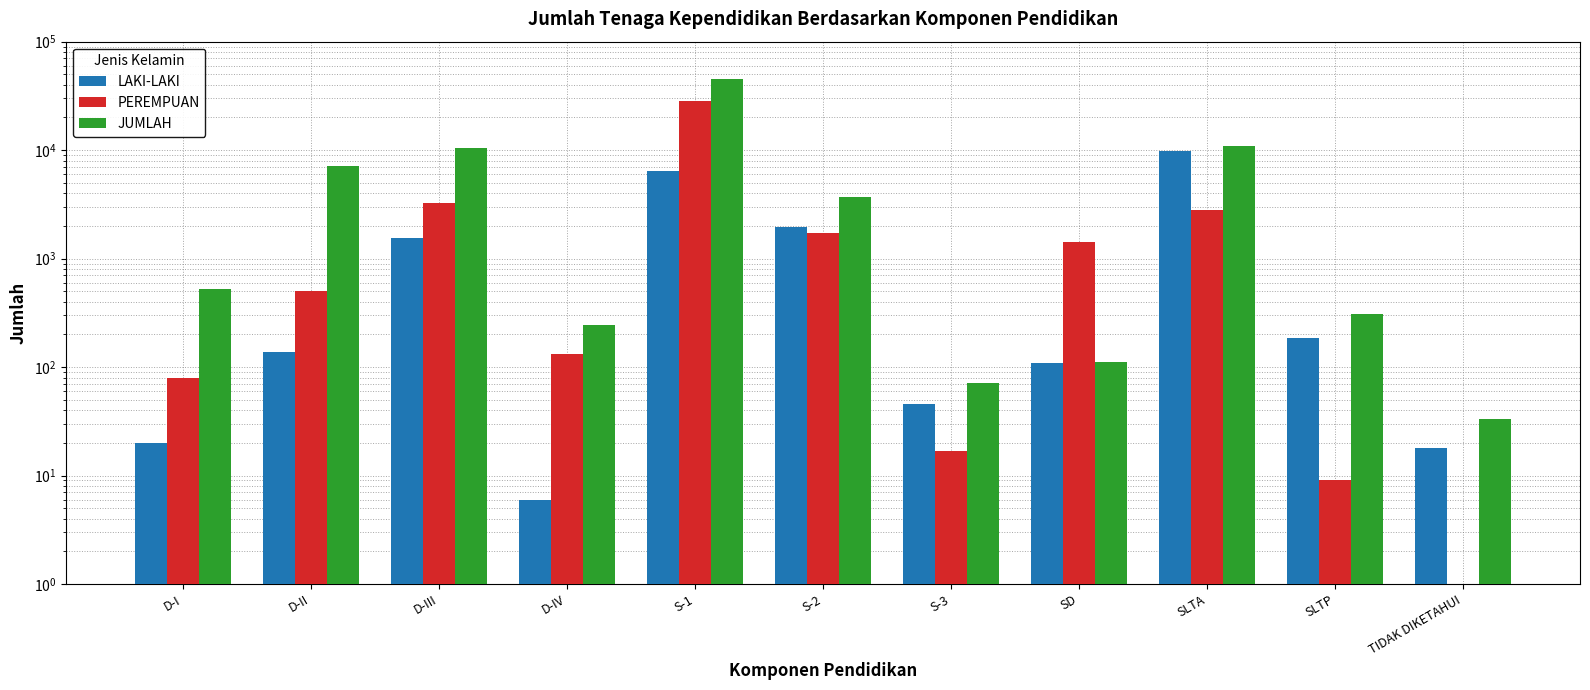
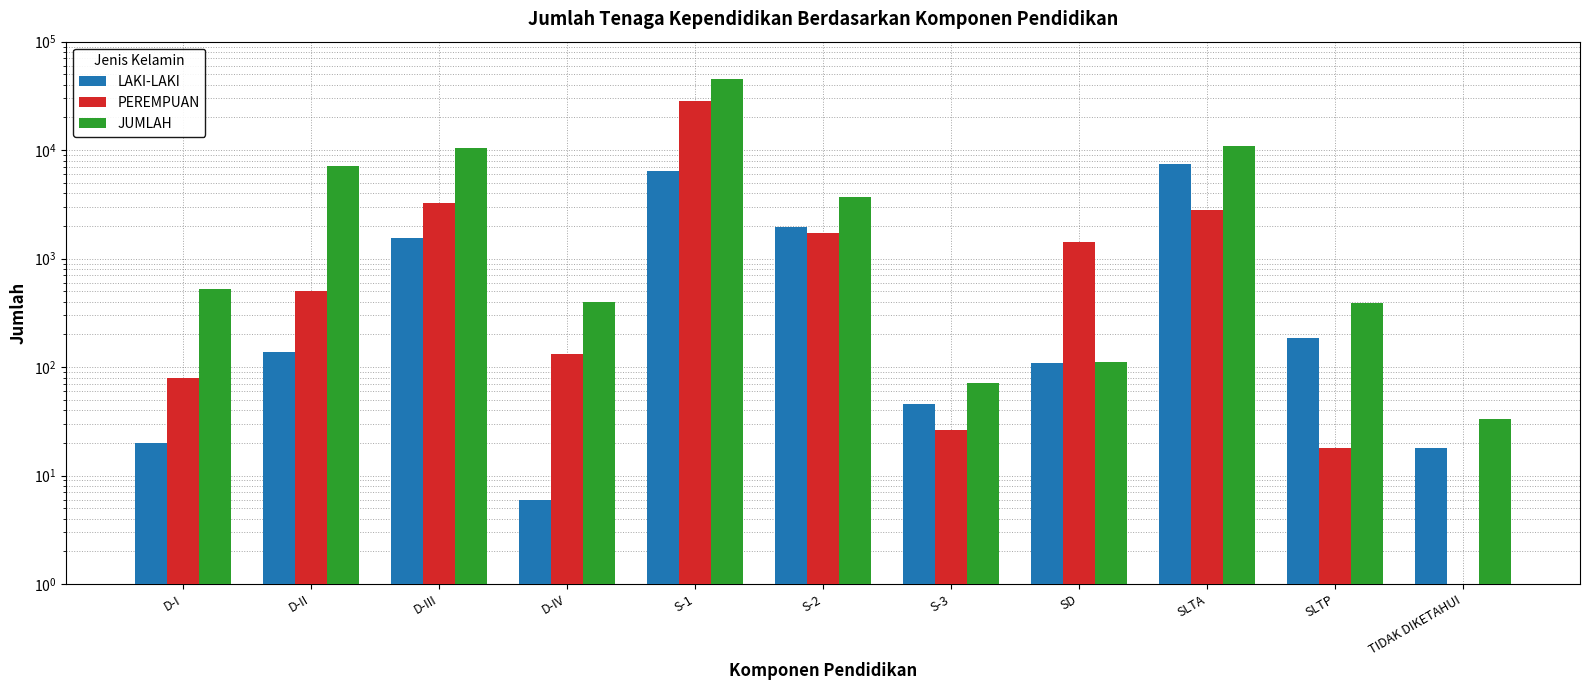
  {
    "LAKI-LAKI": {
      "D-I": 20,
      "D-II": 140,
      "D-III": 1500,
      "D-IV": 6,
      "S-1": 6000,
      "S-2": 1900,
      "S-3": 46,
      "SD": 110,
-     "SLTA": 10000,
+     "SLTA": 7000,
      "SLTP": 190,
      "TIDAK DIKETAHUI": 18
    },
    "PEREMPUAN": {
      "D-I": 80,
      "D-II": 500,
      "D-III": 3300,
      "D-IV": 130,
      "S-1": 29000,
      "S-2": 1700,
-     "S-3": 17,
+     "S-3": 26,
      "SD": 1400,
      "SLTA": 2800,
-     "SLTP": 9,
+     "SLTP": 18,
      "TIDAK DIKETAHUI": 1
    },
    "JUMLAH": {
      "D-I": 500,
      "D-II": 7000,
      "D-III": 10000,
-     "D-IV": 240,
+     "D-IV": 400,
      "S-1": 45000,
      "S-2": 3700,
      "S-3": 70,
      "SD": 110,
      "SLTA": 11000,
-     "SLTP": 310,
+     "SLTP": 390,
      "TIDAK DIKETAHUI": 33
    }
  }
